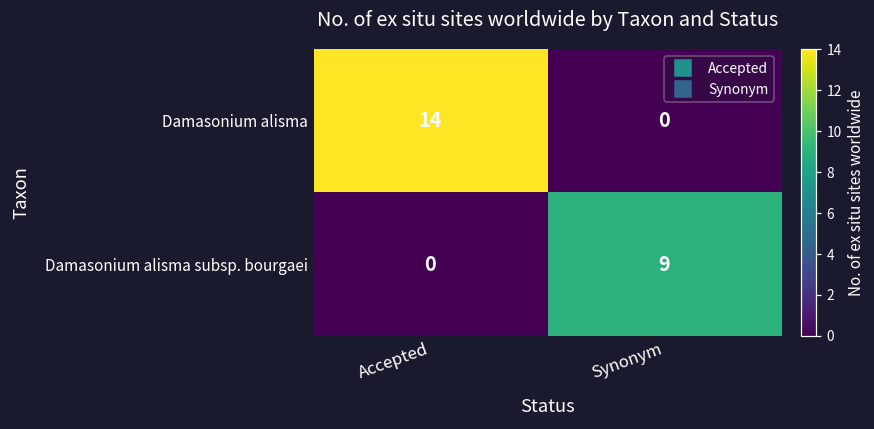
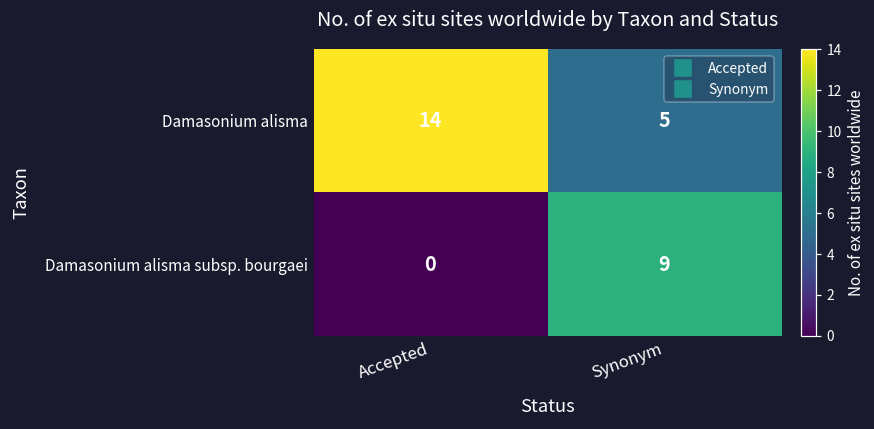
  {
    "Damasonium alisma": {
      "Accepted": 14,
-     "Synonym": 0
+     "Synonym": 5
    },
    "Damasonium alisma subsp. bourgaei": {
      "Accepted": 0,
      "Synonym": 9
    }
  }
